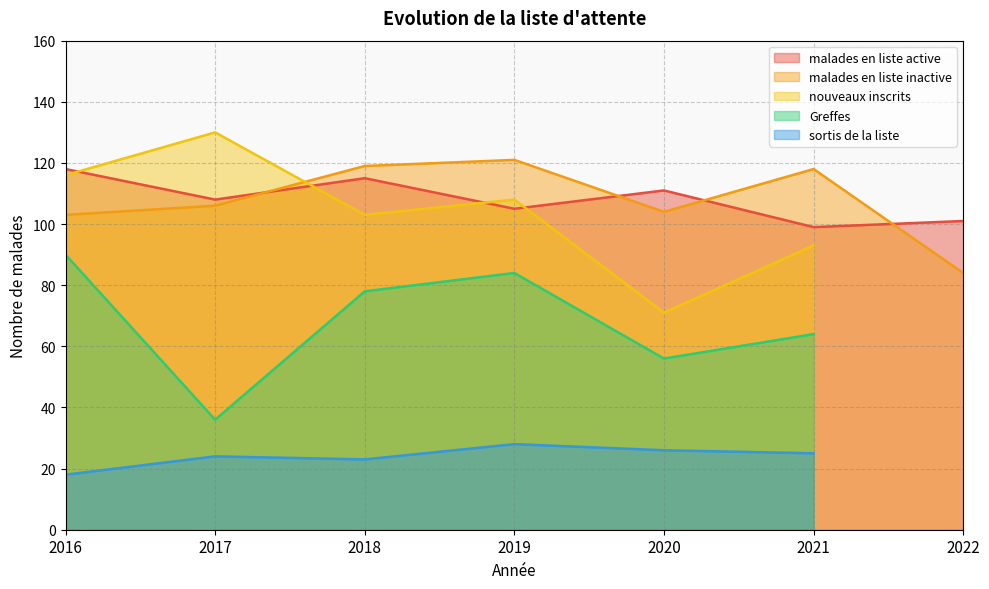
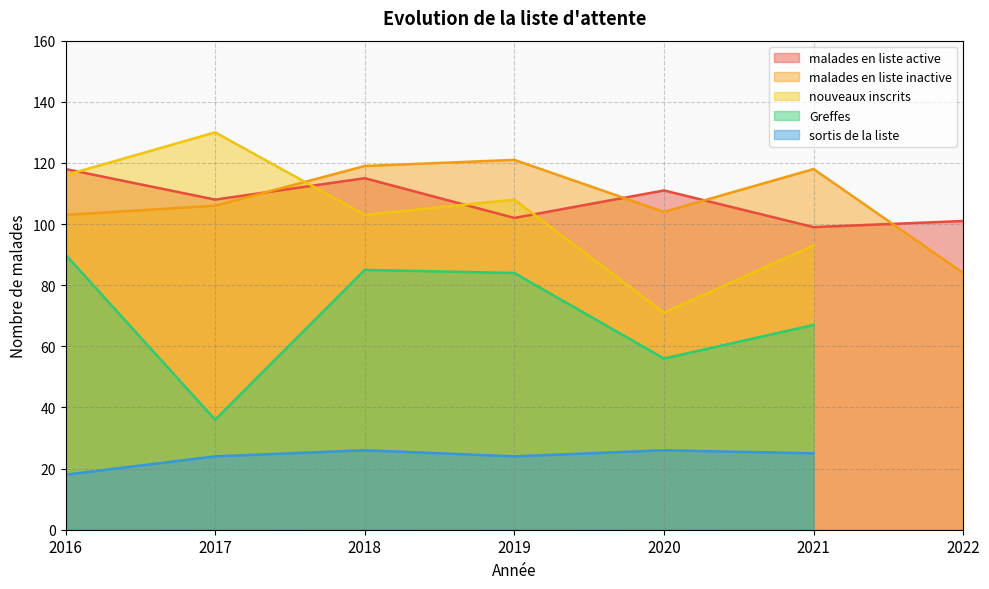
  {
    "malades en liste active": {
      "2016": 118,
      "2017": 108,
      "2018": 115,
-     "2019": 105,
+     "2019": 102,
      "2020": 111,
      "2021": 99,
      "2022": 101
    },
    "Greffes": {
      "2016": 90,
      "2017": 36,
-     "2018": 78,
+     "2018": 85,
      "2019": 84,
      "2020": 56,
-     "2021": 64
+     "2021": 67
    },
    "sortis de la liste": {
      "2016": 18,
      "2017": 24,
-     "2018": 23,
-     "2019": 28,
+     "2018": 26,
+     "2019": 24,
      "2020": 26,
      "2021": 25
    }
  }
